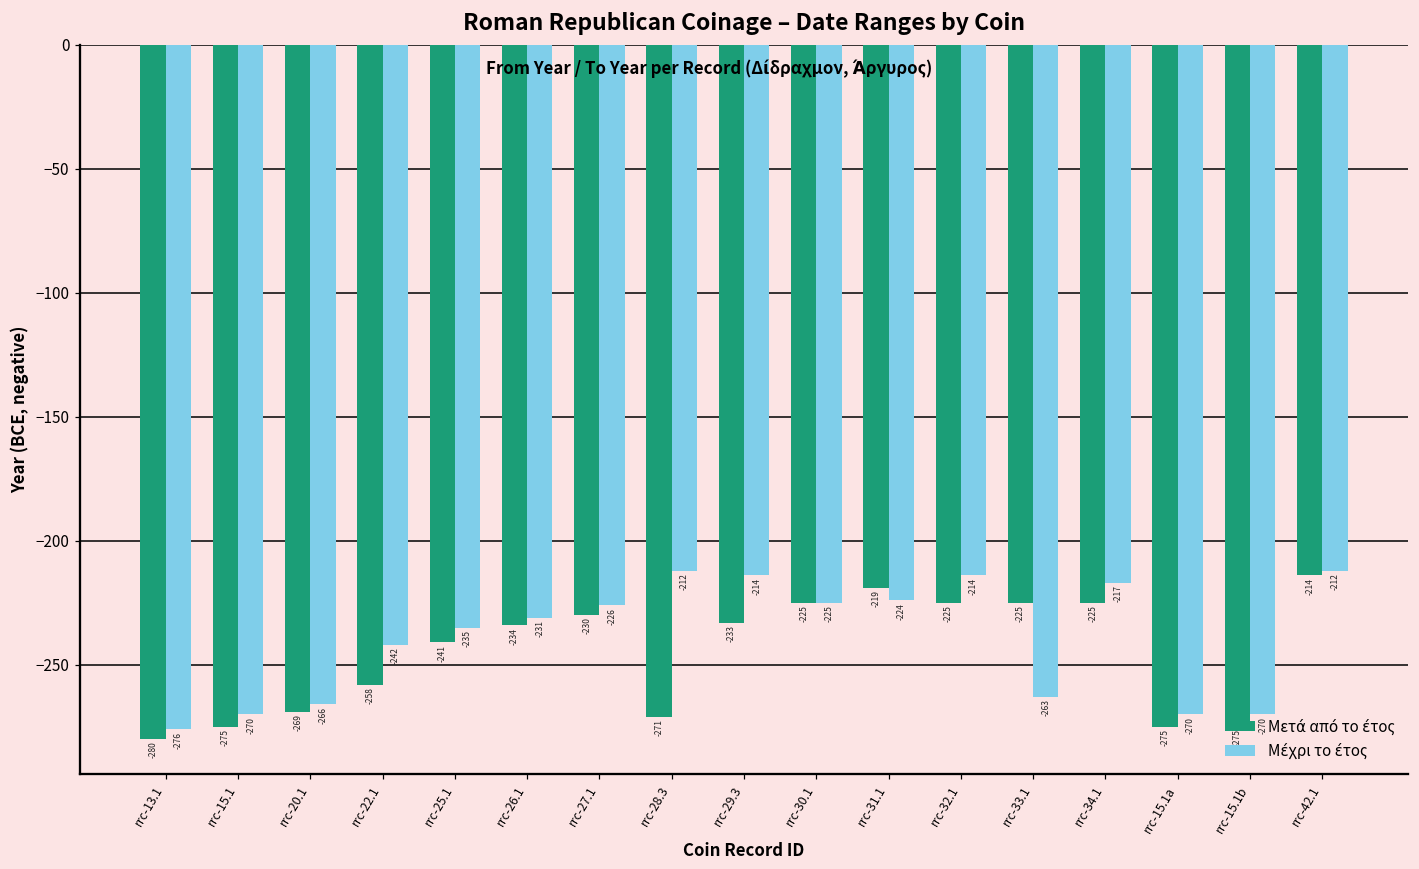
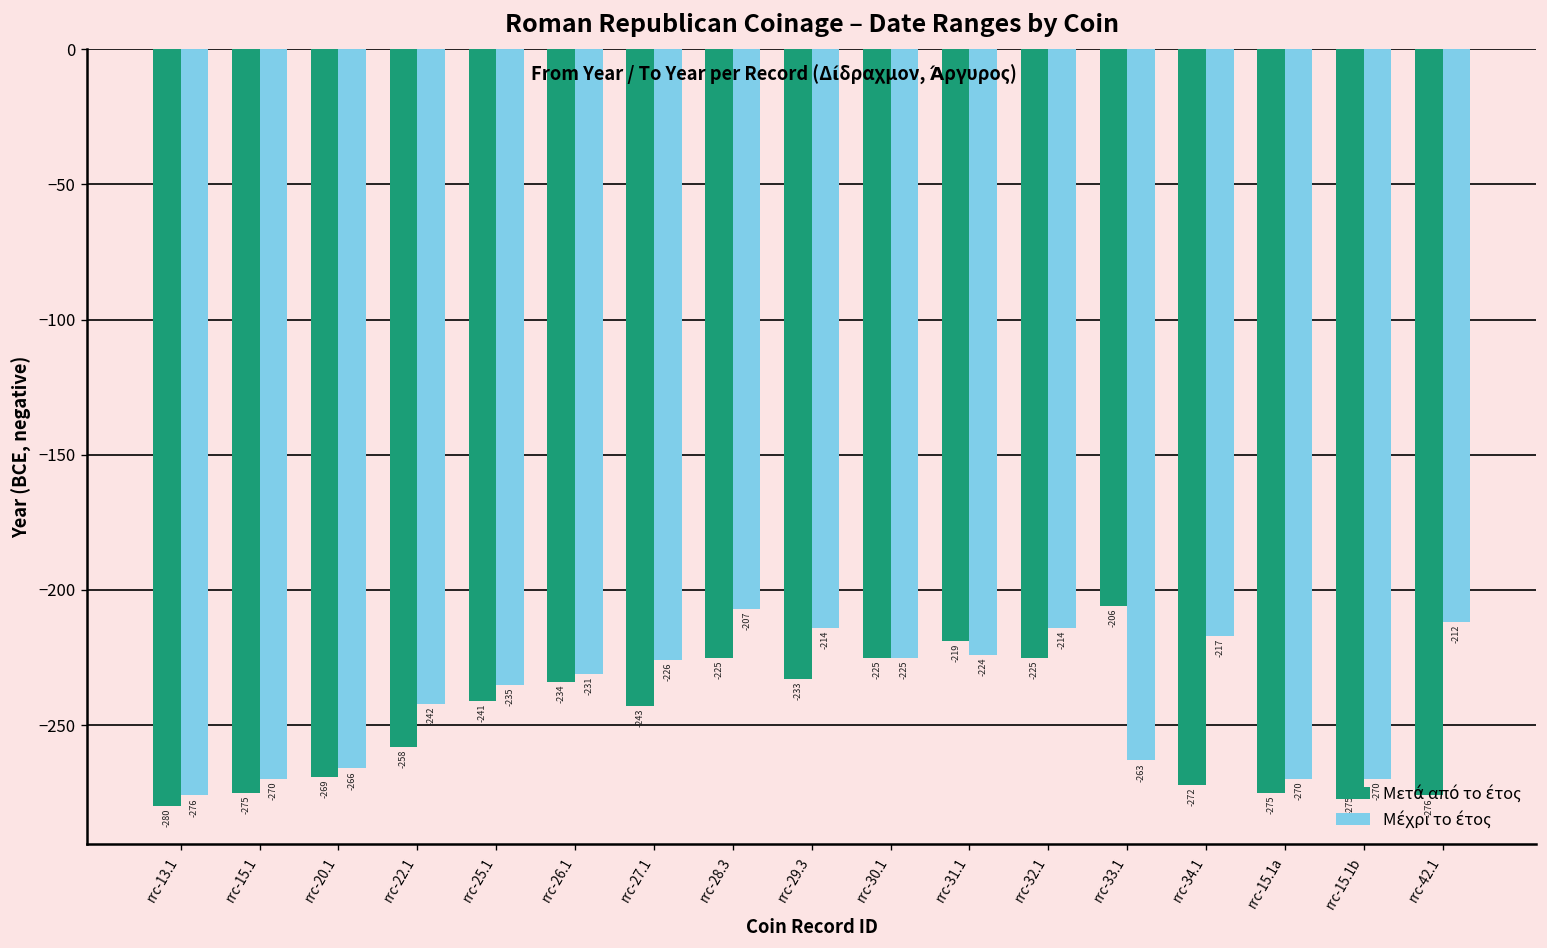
  {
    "Μετά από το έτος": {
      "rrc-13.1": -280,
      "rrc-15.1": -275,
      "rrc-20.1": -269,
      "rrc-22.1": -258,
      "rrc-25.1": -241,
      "rrc-26.1": -234,
-     "rrc-27.1": -230,
-     "rrc-28.3": -271,
+     "rrc-27.1": -243,
+     "rrc-28.3": -225,
      "rrc-29.3": -233,
      "rrc-30.1": -225,
      "rrc-31.1": -219,
      "rrc-32.1": -225,
-     "rrc-33.1": -225,
-     "rrc-34.1": -225,
+     "rrc-33.1": -206,
+     "rrc-34.1": -272,
      "rrc-15.1a": -275,
      "rrc-15.1b": -275,
-     "rrc-42.1": -214
+     "rrc-42.1": -276
    },
    "Μέχρι το έτος": {
      "rrc-13.1": -276,
      "rrc-15.1": -270,
      "rrc-20.1": -266,
      "rrc-22.1": -242,
      "rrc-25.1": -235,
      "rrc-26.1": -231,
      "rrc-27.1": -226,
-     "rrc-28.3": -212,
+     "rrc-28.3": -207,
      "rrc-29.3": -214,
      "rrc-30.1": -225,
      "rrc-31.1": -224,
      "rrc-32.1": -214,
      "rrc-33.1": -263,
      "rrc-34.1": -217,
      "rrc-15.1a": -270,
      "rrc-15.1b": -270,
      "rrc-42.1": -212
    }
  }
